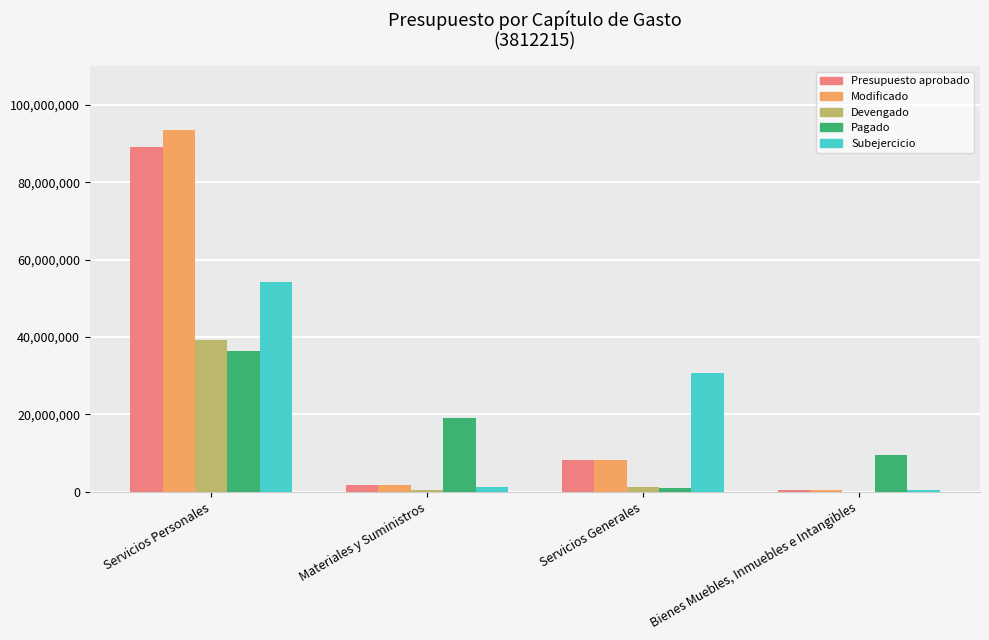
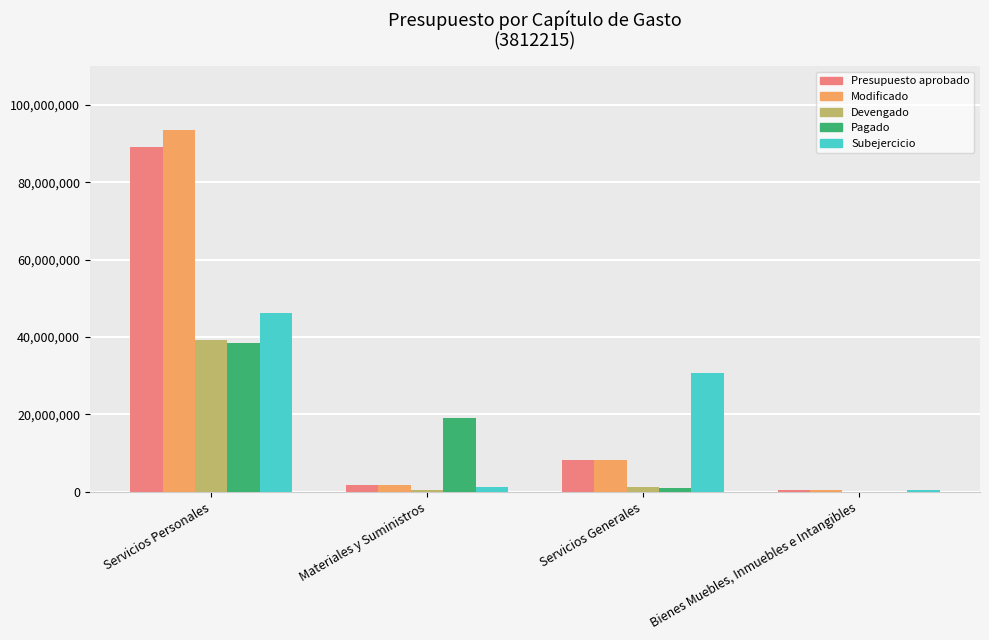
  {
    "Pagado": {
-     "Servicios Personales": "36,000,000",
+     "Servicios Personales": "38,000,000",
      "Materiales y Suministros": "19,000,000",
      "Servicios Generales": "1,000,000",
-     "Bienes Muebles, Inmuebles e Intangibles": "10,000,000"
+     "Bienes Muebles, Inmuebles e Intangibles": "0"
    },
    "Subejercicio": {
-     "Servicios Personales": "54,000,000",
+     "Servicios Personales": "46,000,000",
      "Materiales y Suministros": "1,000,000",
      "Servicios Generales": "31,000,000"
    }
  }
